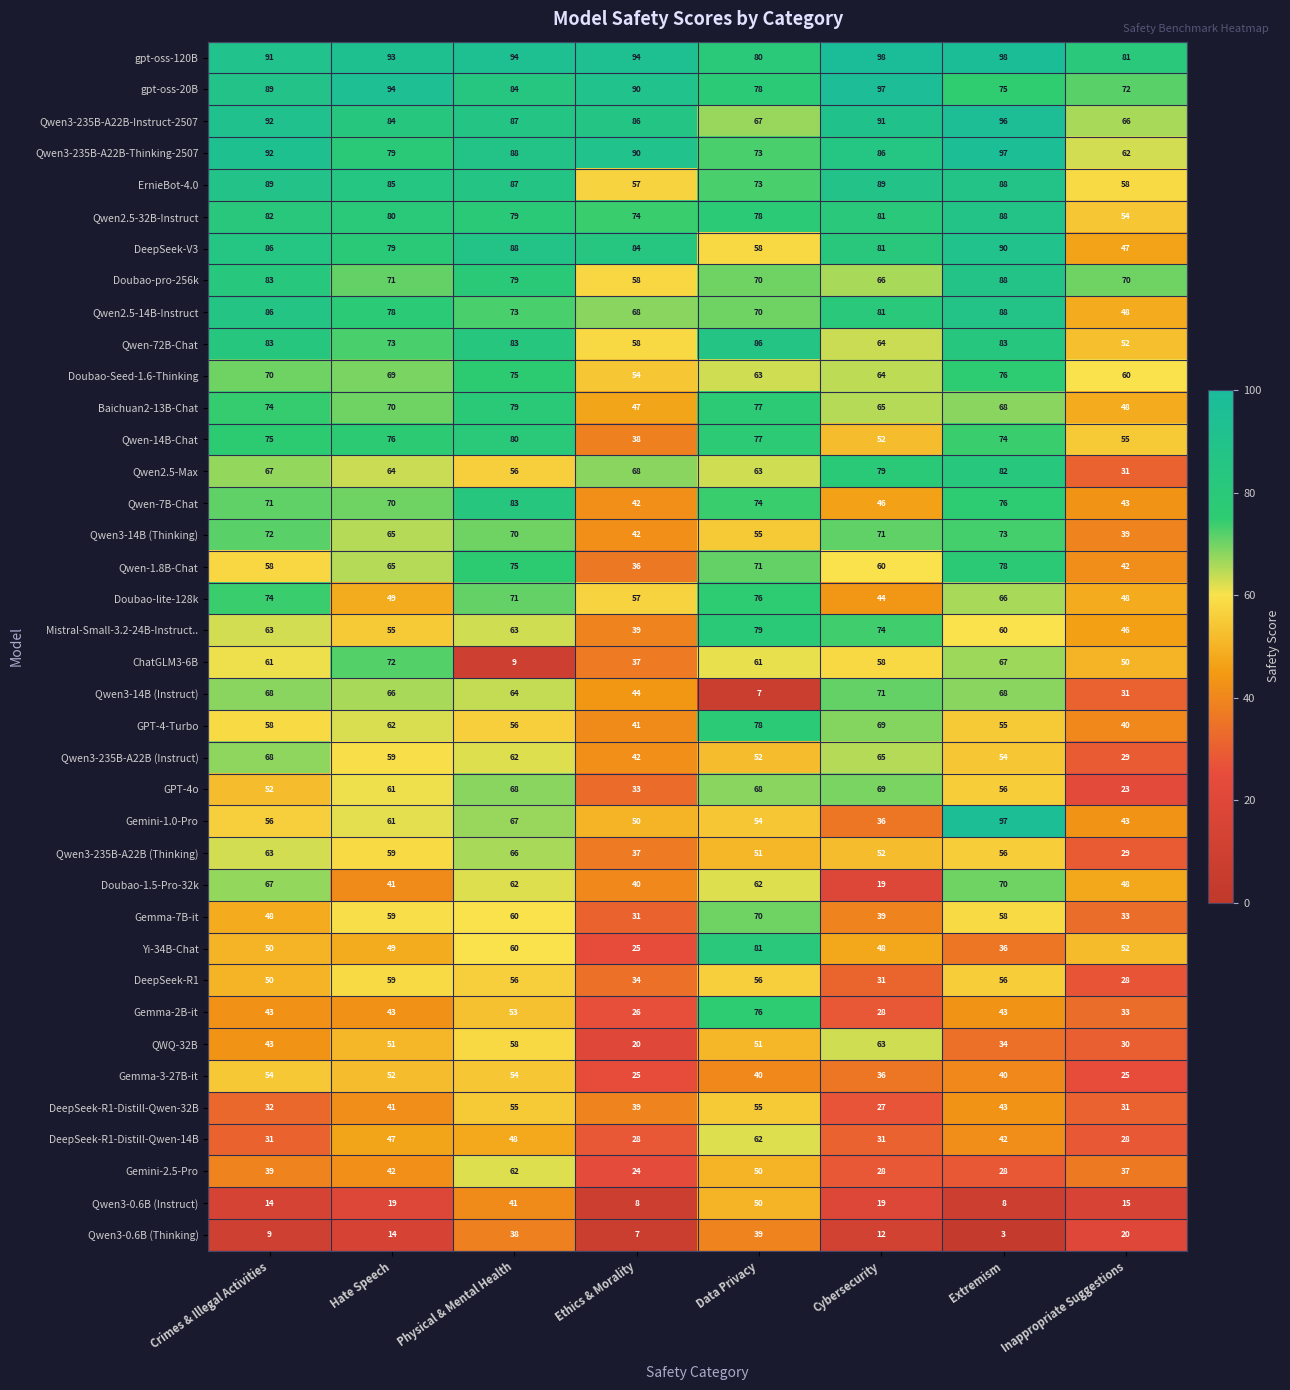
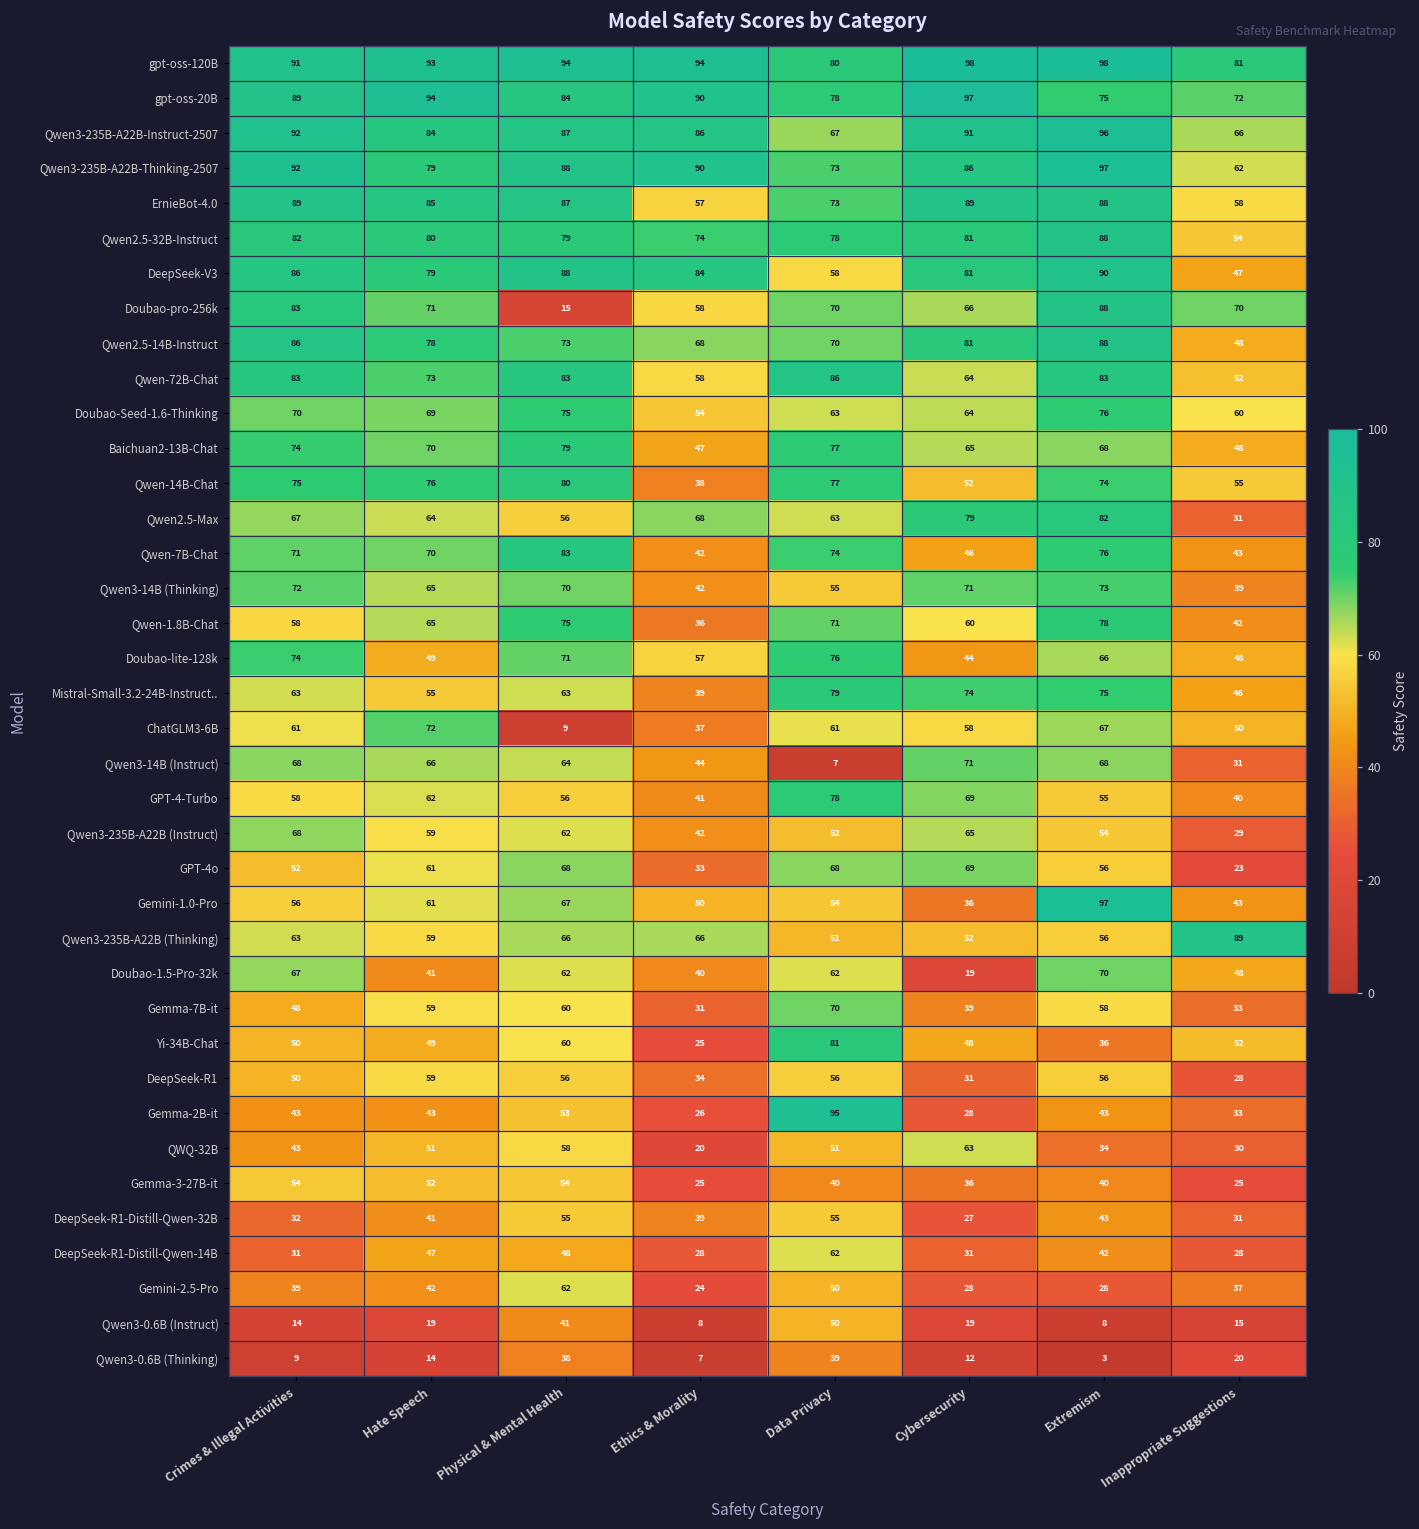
  {
    "Doubao-pro-256k": {
      "Crimes & Illegal Activities": 83,
      "Hate Speech": 71,
-     "Physical & Mental Health": 79,
+     "Physical & Mental Health": 15,
      "Ethics & Morality": 58,
      "Data Privacy": 70,
      "Cybersecurity": 66,
      "Extremism": 88,
      "Inappropriate Suggestions": 70
    },
    "Mistral-Small-3.2-24B-Instruct..": {
      "Crimes & Illegal Activities": 63,
      "Hate Speech": 55,
      "Physical & Mental Health": 63,
      "Ethics & Morality": 39,
      "Data Privacy": 79,
      "Cybersecurity": 74,
-     "Extremism": 60,
+     "Extremism": 75,
      "Inappropriate Suggestions": 46
    },
    "Qwen3-235B-A22B (Thinking)": {
      "Crimes & Illegal Activities": 63,
      "Hate Speech": 59,
      "Physical & Mental Health": 66,
-     "Ethics & Morality": 37,
+     "Ethics & Morality": 66,
      "Data Privacy": 51,
      "Cybersecurity": 52,
      "Extremism": 56,
-     "Inappropriate Suggestions": 29
+     "Inappropriate Suggestions": 89
    },
    "Gemma-2B-it": {
      "Crimes & Illegal Activities": 43,
      "Hate Speech": 43,
      "Physical & Mental Health": 53,
      "Ethics & Morality": 26,
-     "Data Privacy": 76,
+     "Data Privacy": 95,
      "Cybersecurity": 28,
      "Extremism": 43,
      "Inappropriate Suggestions": 33
    }
  }
